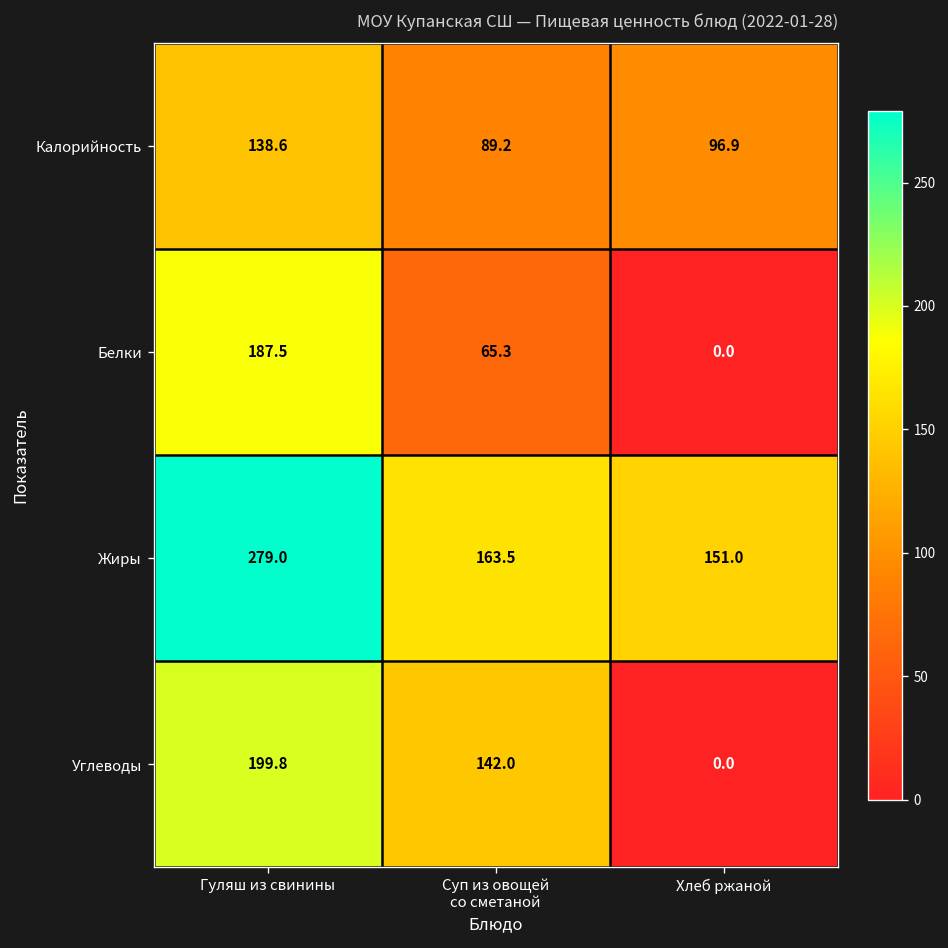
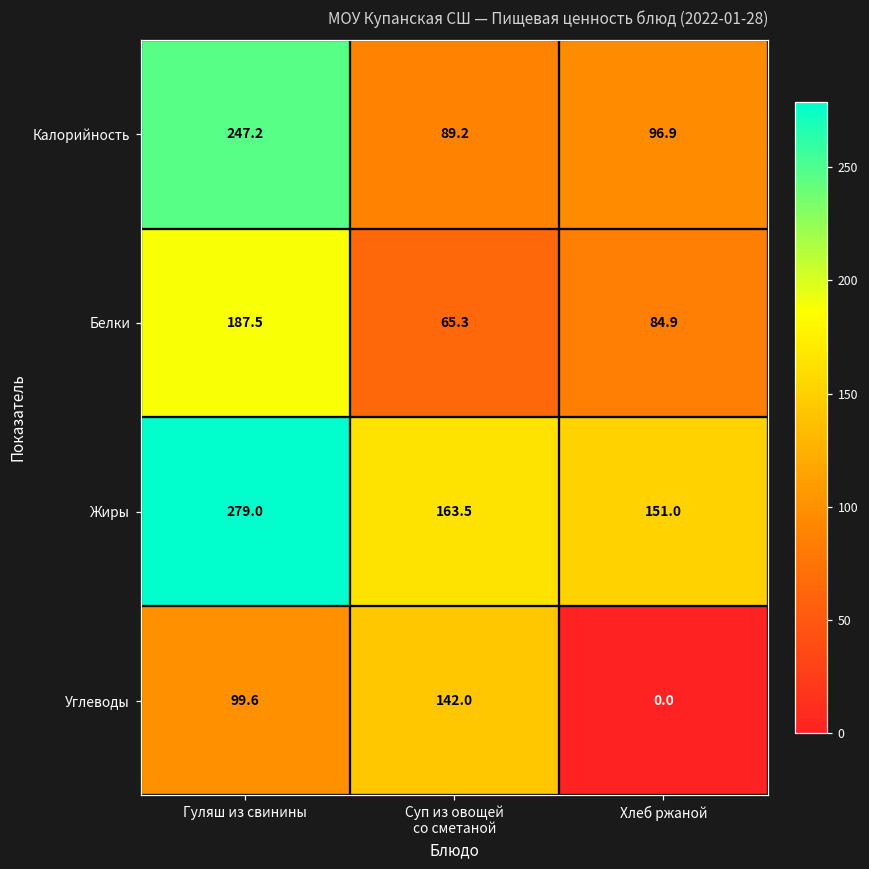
  {
    "Калорийность": {
-     "Гуляш из свинины": 138.6,
+     "Гуляш из свинины": 247.2,
      "Суп из овощей со сметаной": 89.2,
      "Хлеб ржаной": 96.9
    },
    "Белки": {
      "Гуляш из свинины": 187.5,
      "Суп из овощей со сметаной": 65.3,
-     "Хлеб ржаной": 0.0
+     "Хлеб ржаной": 84.9
    },
    "Жиры": {
      "Гуляш из свинины": 279.0,
      "Суп из овощей со сметаной": 163.5,
      "Хлеб ржаной": 151.0
    },
    "Углеводы": {
-     "Гуляш из свинины": 199.8,
+     "Гуляш из свинины": 99.6,
      "Суп из овощей со сметаной": 142.0,
      "Хлеб ржаной": 0.0
    }
  }
